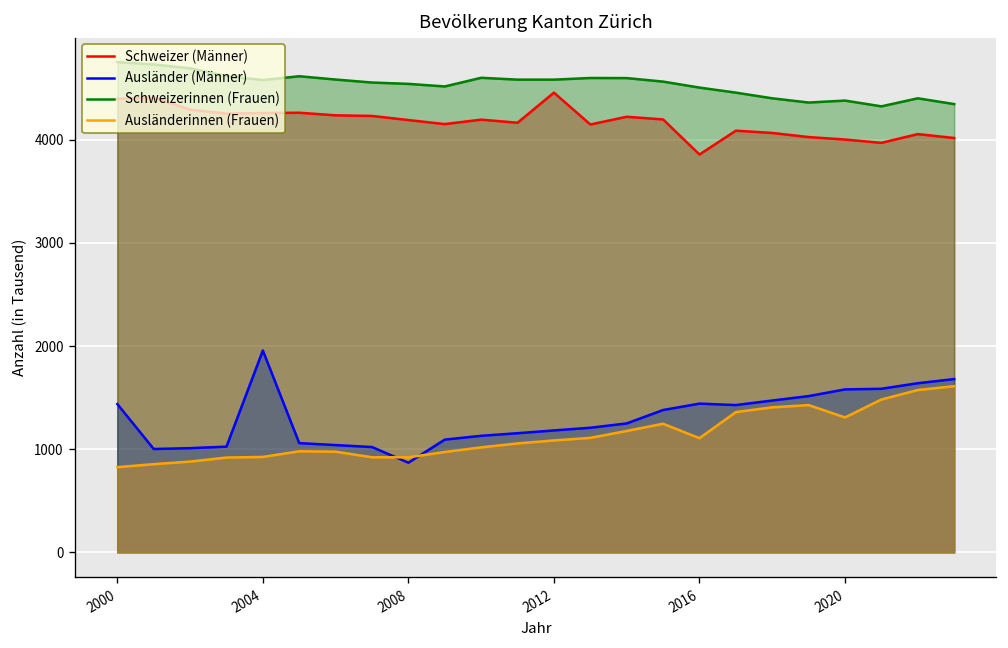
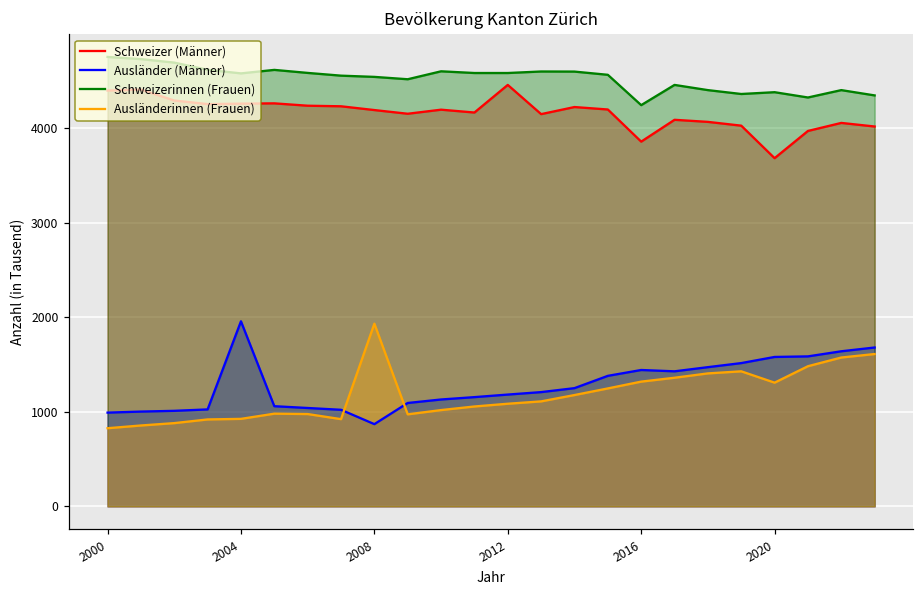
  {
    "Schweizer (Männer)": {
      "2008": 4200,
      "2012": 4500,
      "2016": 3900,
-     "2020": 4000
+     "2020": 3700
    },
    "Ausländer (Männer)": {
-     "2000": 1400,
+     "2000": 1000,
      "2004": 2000,
      "2008": 900,
      "2012": 1200,
      "2016": 1400,
      "2020": 1600
    },
    "Schweizerinnen (Frauen)": {
      "2008": 4500,
      "2012": 4600,
-     "2016": 4500,
+     "2016": 4200,
      "2020": 4400
    },
    "Ausländerinnen (Frauen)": {
      "2000": 800,
      "2004": 900,
-     "2008": 900,
+     "2008": 1900,
      "2012": 1100,
-     "2016": 1100,
+     "2016": 1300,
      "2020": 1300
    }
  }
